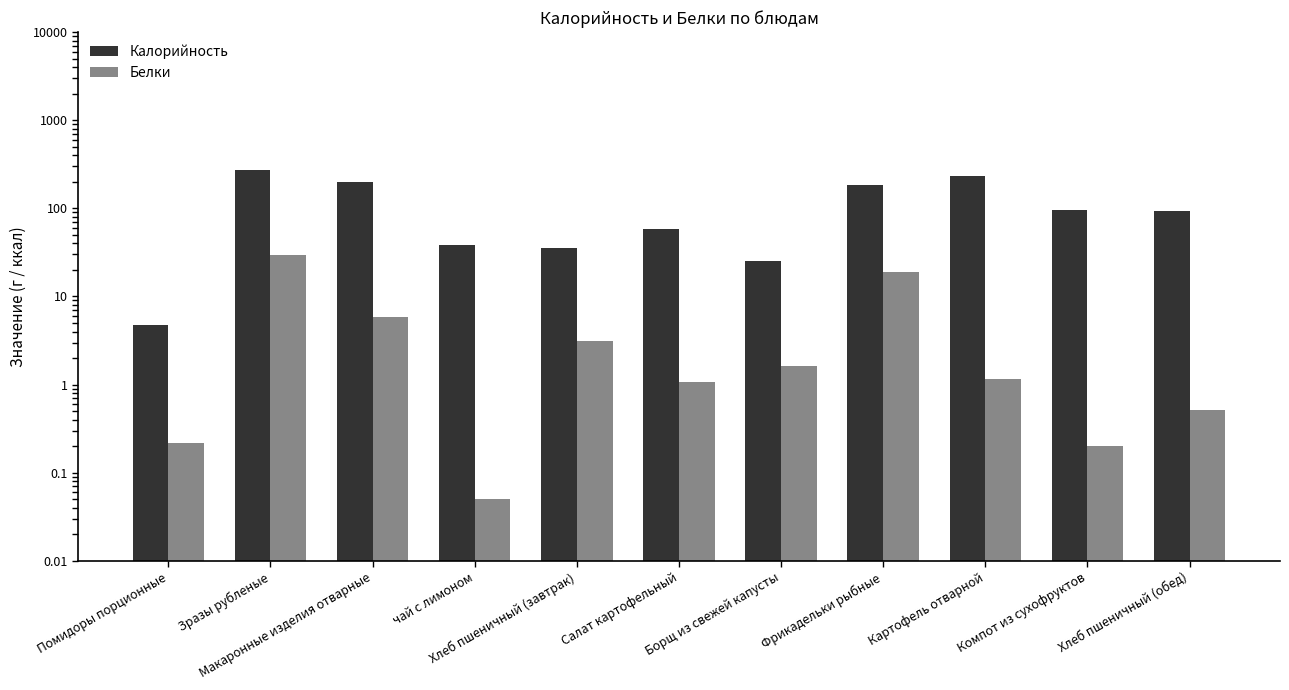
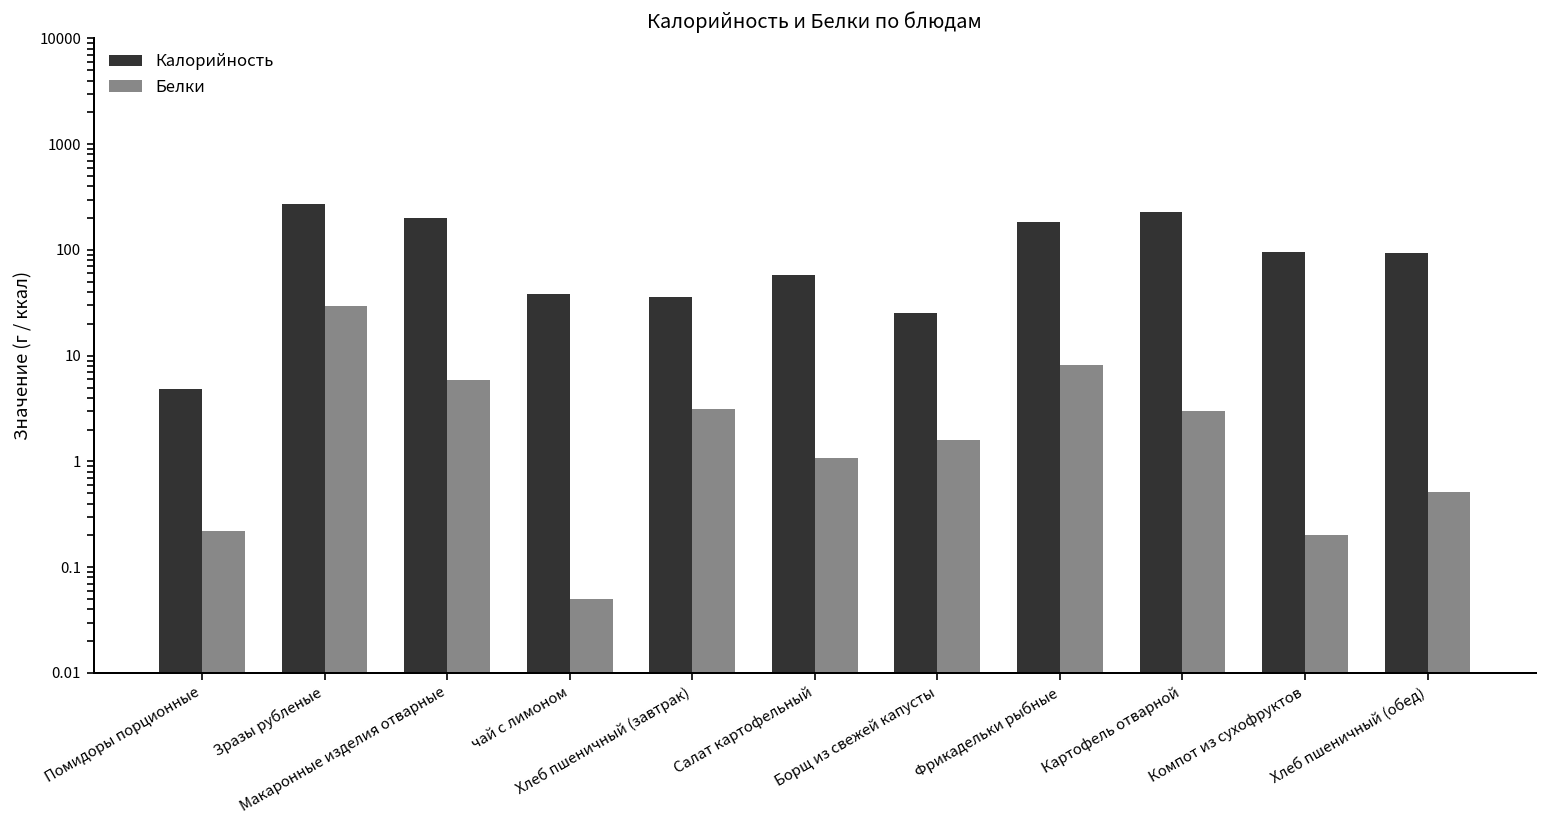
  {
    "Калорийность": {
      "Помидоры порционные": 5,
      "Зразы рубленые": 270,
      "Макаронные изделия отварные": 200,
      "чай с лимоном": 38,
      "Хлеб пшеничный (завтрак)": 36,
      "Салат картофельный": 60,
      "Борщ из свежей капусты": 25,
      "Фрикадельки рыбные": 190,
      "Картофель отварной": 230,
      "Компот из сухофруктов": 100,
      "Хлеб пшеничный (обед)": 90
    },
    "Белки": {
      "Помидоры порционные": 0.22,
      "Зразы рубленые": 30,
      "Макаронные изделия отварные": 6,
      "чай с лимоном": 0.05,
      "Хлеб пшеничный (завтрак)": 3.2,
      "Салат картофельный": 1.1,
      "Борщ из свежей капусты": 1.6,
-     "Фрикадельки рыбные": 19,
-     "Картофель отварной": 1.2,
+     "Фрикадельки рыбные": 8,
+     "Картофель отварной": 3.0,
      "Компот из сухофруктов": 0.2,
      "Хлеб пшеничный (обед)": 0.5
    }
  }
